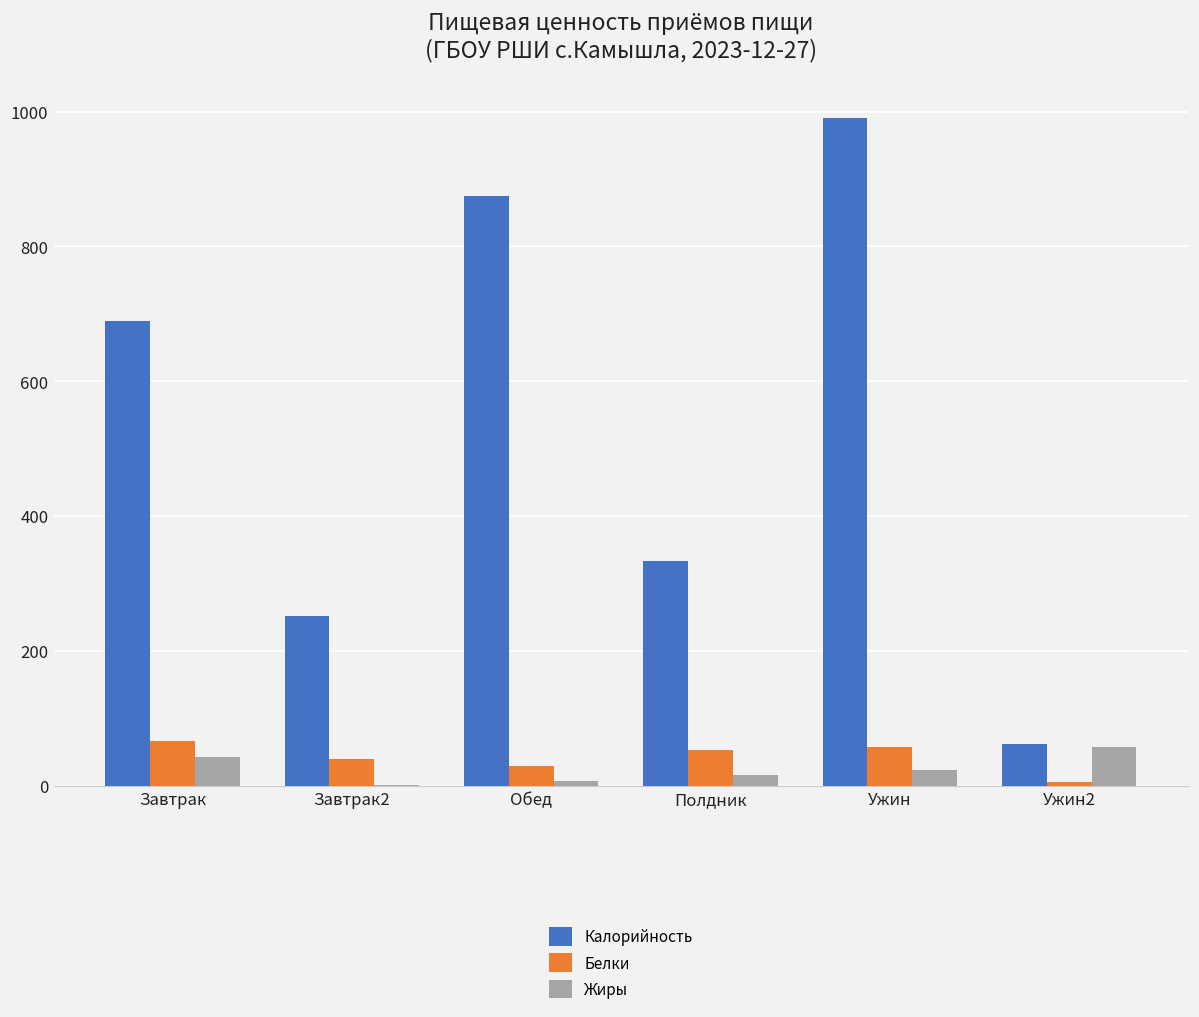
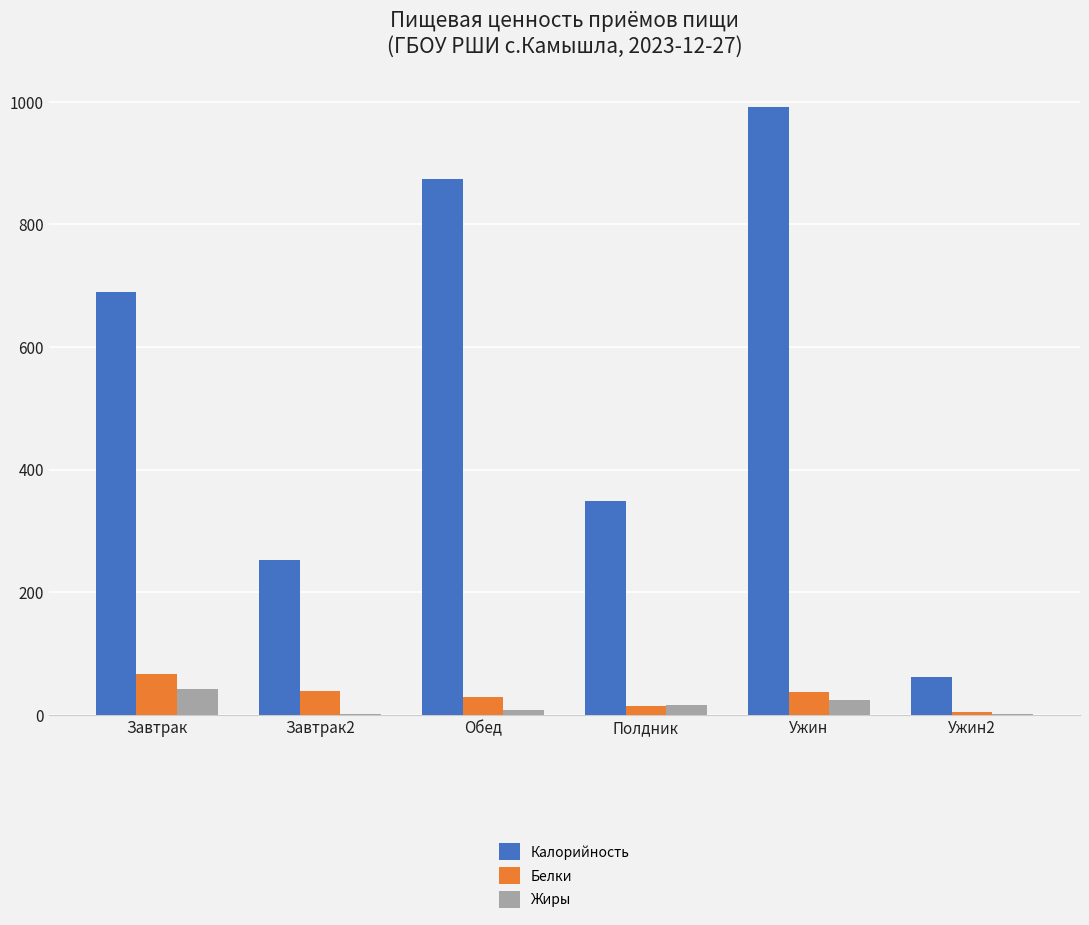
  {
    "Калорийность": {
      "Завтрак": 690,
      "Завтрак2": 250,
      "Обед": 880,
-     "Полдник": 330,
+     "Полдник": 350,
      "Ужин": 990,
      "Ужин2": 60
    },
    "Белки": {
      "Завтрак": 70,
      "Завтрак2": 40,
      "Обед": 30,
-     "Полдник": 50,
-     "Ужин": 60,
+     "Полдник": 10,
+     "Ужин": 40,
      "Ужин2": 0
    },
    "Жиры": {
      "Завтрак": 40,
      "Обед": 10,
      "Полдник": 20,
      "Ужин": 20,
-     "Ужин2": 60
+     "Ужин2": 0
    }
  }
